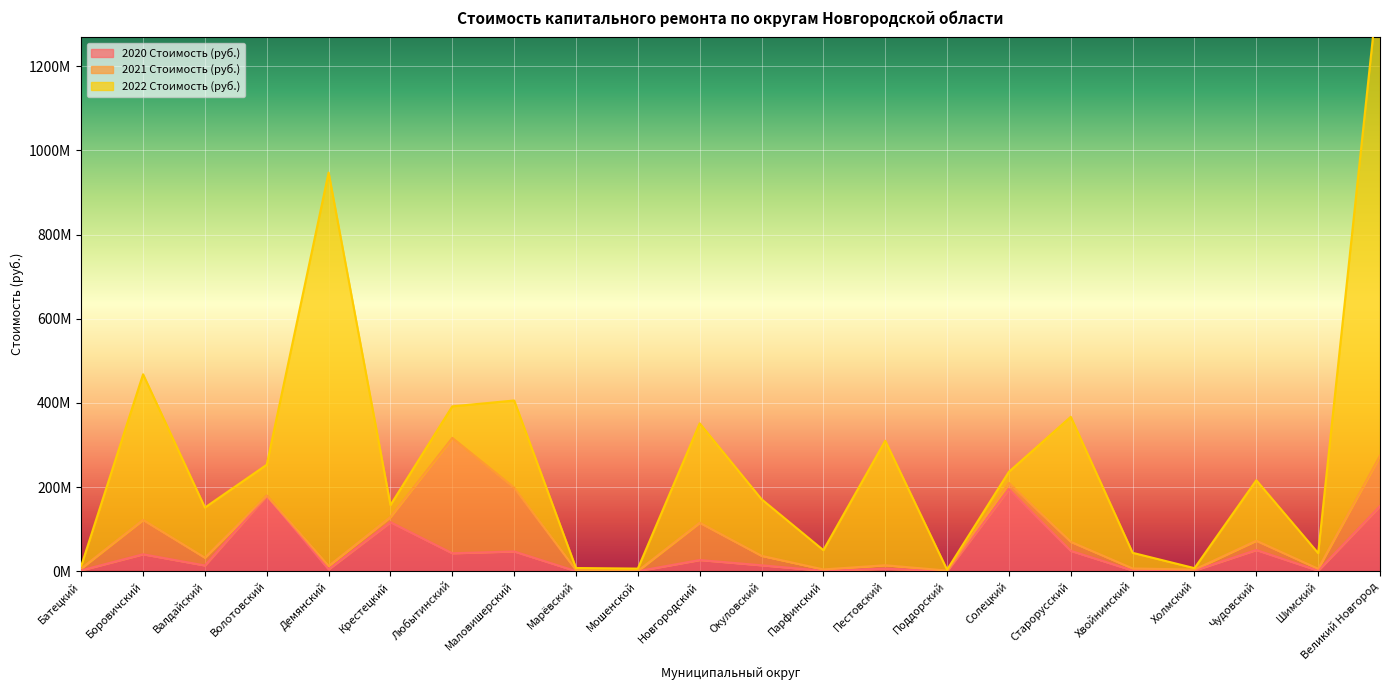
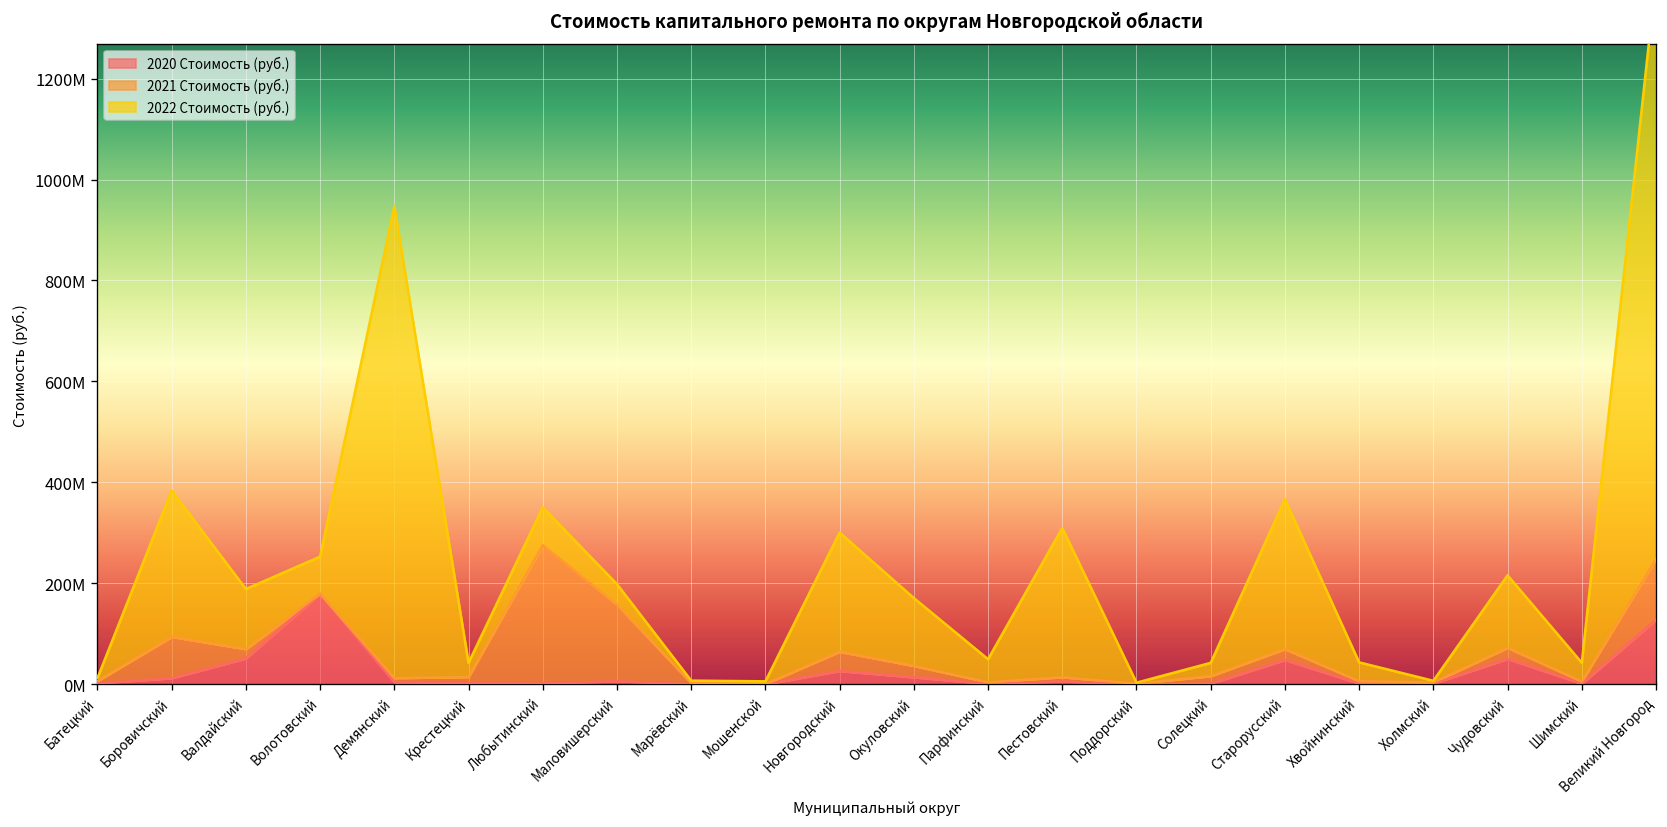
  {
    "2020 Стоимость (руб.)": {
-     "Боровичский": 40000000,
-     "Валдайский": 10000000,
+     "Боровичский": 10000000,
+     "Валдайский": 50000000,
      "Демянский": 0,
-     "Крестецкий": 120000000,
-     "Любытинский": 40000000,
-     "Маловишерский": 50000000,
+     "Крестецкий": 0,
+     "Любытинский": 0,
+     "Маловишерский": 10000000,
      "Новгородский": 30000000,
      "Окуловский": 10000000,
      "Пестовский": 10000000,
-     "Солецкий": 200000000,
+     "Солецкий": 0,
      "Старорусский": 50000000,
      "Чудовский": 50000000,
-     "Великий Новгород": 150000000
+     "Великий Новгород": 130000000
    },
    "2021 Стоимость (руб.)": {
      "Боровичский": 80000000,
      "Валдайский": 20000000,
      "Демянский": 10000000,
      "Крестецкий": 10000000,
      "Любытинский": 270000000,
      "Маловишерский": 150000000,
-     "Новгородский": 90000000,
+     "Новгородский": 40000000,
      "Окуловский": 20000000,
      "Пестовский": 10000000,
      "Солецкий": 10000000,
      "Старорусский": 20000000,
      "Чудовский": 20000000,
      "Великий Новгород": 120000000
    },
    "2022 Стоимость (руб.)": {
-     "Боровичский": 350000000,
+     "Боровичский": 290000000,
      "Валдайский": 120000000,
      "Волотовский": 70000000,
      "Демянский": 940000000,
      "Крестецкий": 30000000,
      "Любытинский": 70000000,
-     "Маловишерский": 210000000,
+     "Маловишерский": 40000000,
      "Новгородский": 240000000,
      "Окуловский": 130000000,
      "Парфинский": 50000000,
      "Пестовский": 300000000,
      "Солецкий": 30000000,
      "Старорусский": 300000000,
      "Хвойнинский": 40000000,
      "Чудовский": 140000000,
      "Шимский": 40000000
    }
  }
